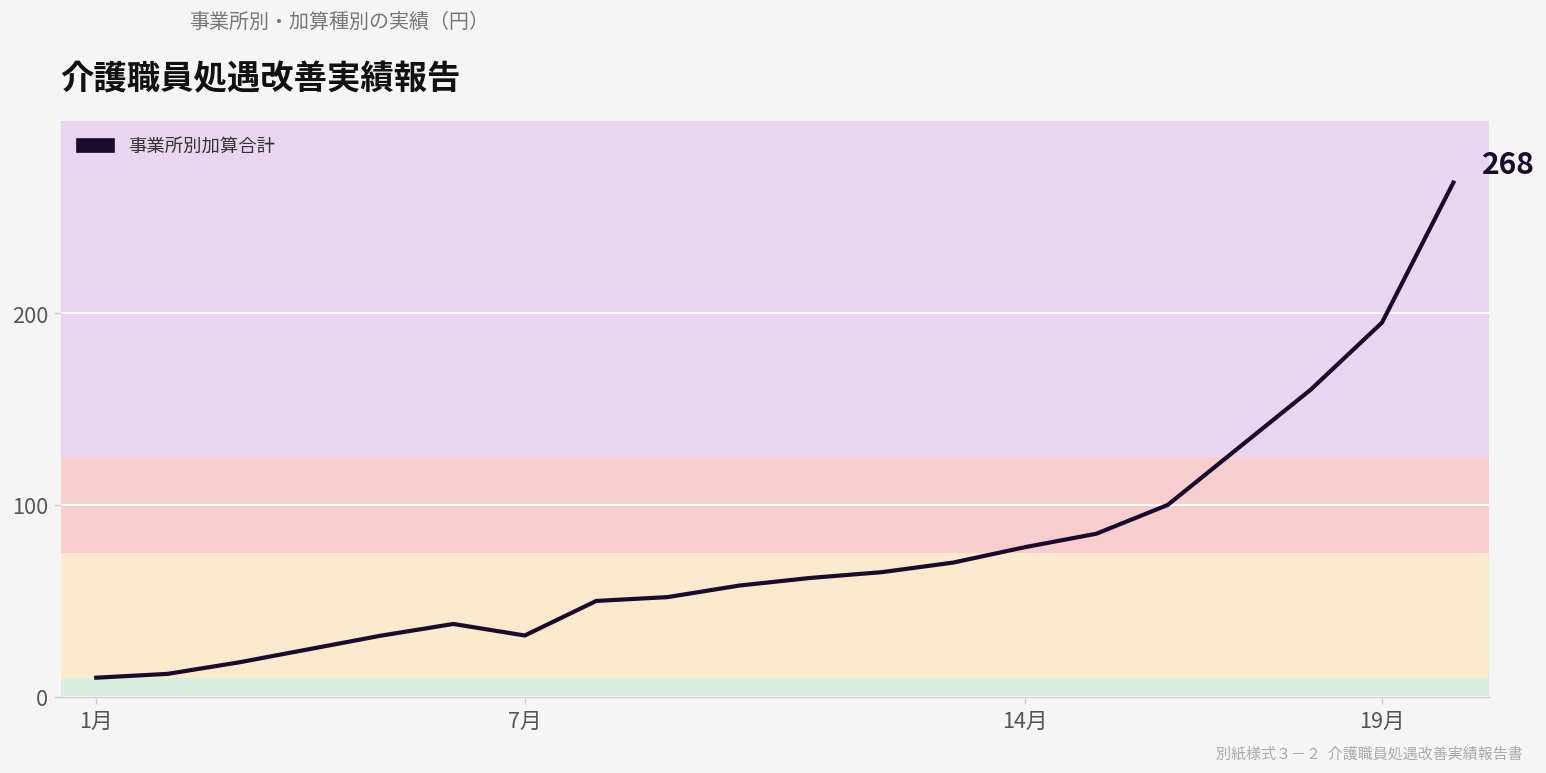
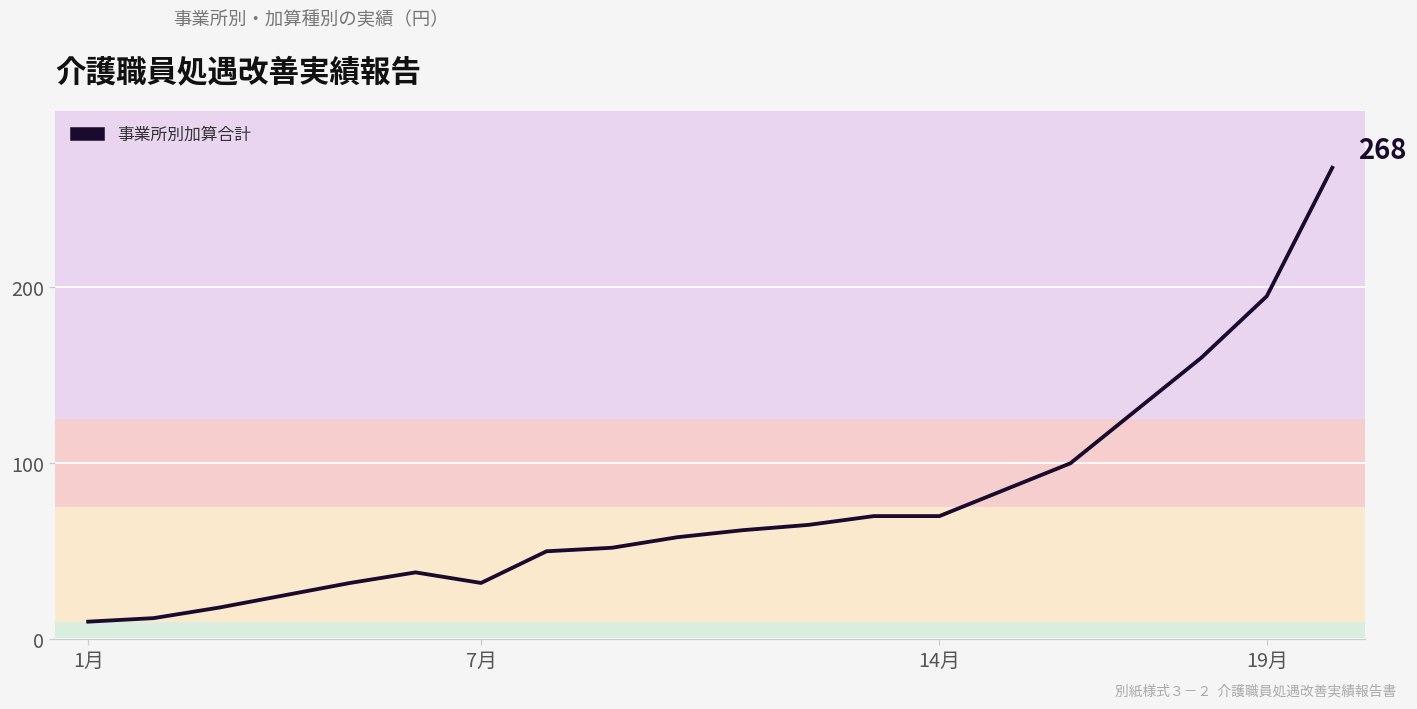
  {
    "1月": 10,
    "7月": 32,
-   "14月": 78,
+   "14月": 70,
    "19月": 195
  }
